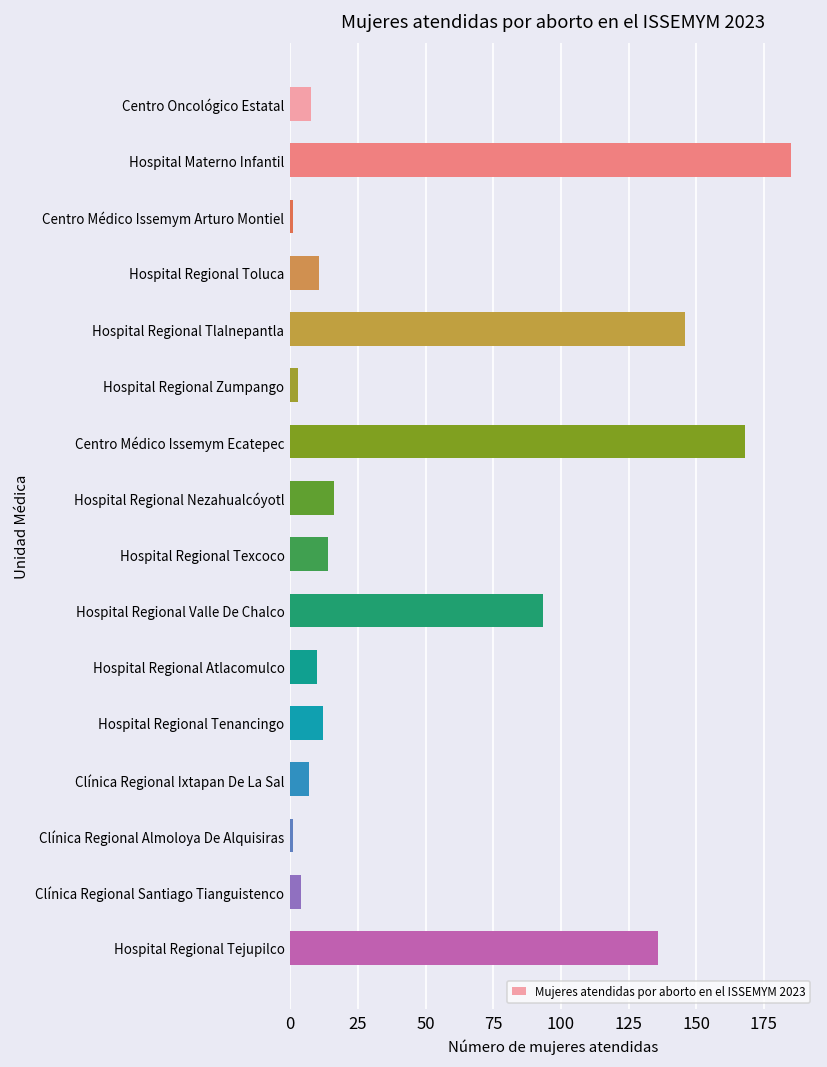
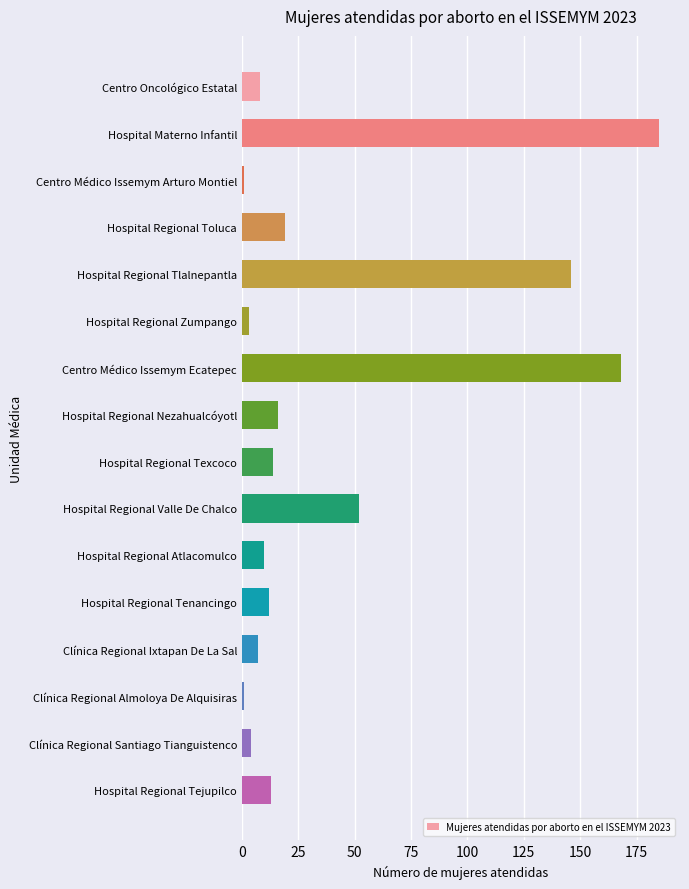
  {
    "Centro Oncológico Estatal": 8,
    "Hospital Materno Infantil": 185,
-   "Hospital Regional Toluca": 11,
+   "Hospital Regional Toluca": 19,
    "Hospital Regional Tlalnepantla": 146,
    "Hospital Regional Zumpango": 3,
    "Centro Médico Issemym Ecatepec": 168,
    "Hospital Regional Nezahualcóyotl": 16,
    "Hospital Regional Texcoco": 14,
-   "Hospital Regional Valle De Chalco": 93,
+   "Hospital Regional Valle De Chalco": 52,
    "Hospital Regional Atlacomulco": 10,
    "Hospital Regional Tenancingo": 12,
    "Clínica Regional Ixtapan De La Sal": 7,
    "Clínica Regional Santiago Tianguistenco": 4,
-   "Hospital Regional Tejupilco": 136
+   "Hospital Regional Tejupilco": 13
  }
